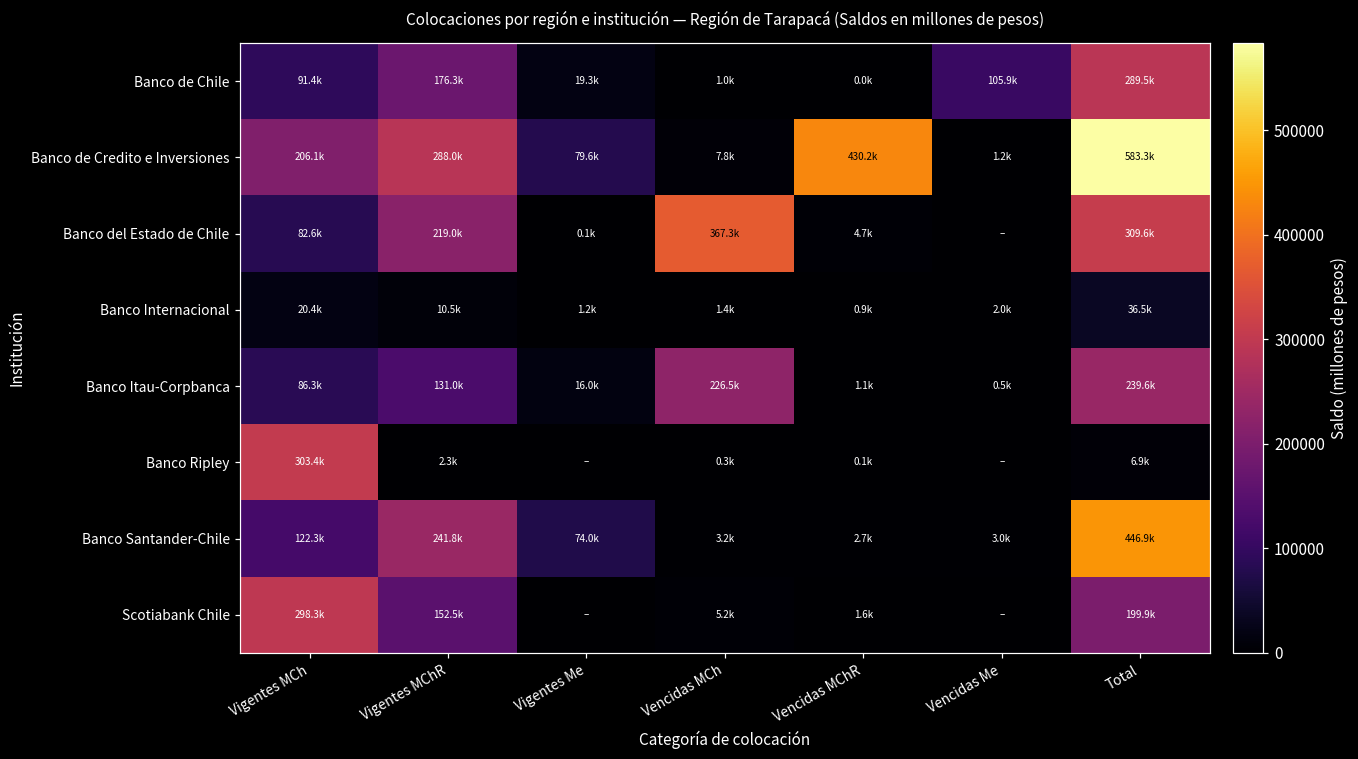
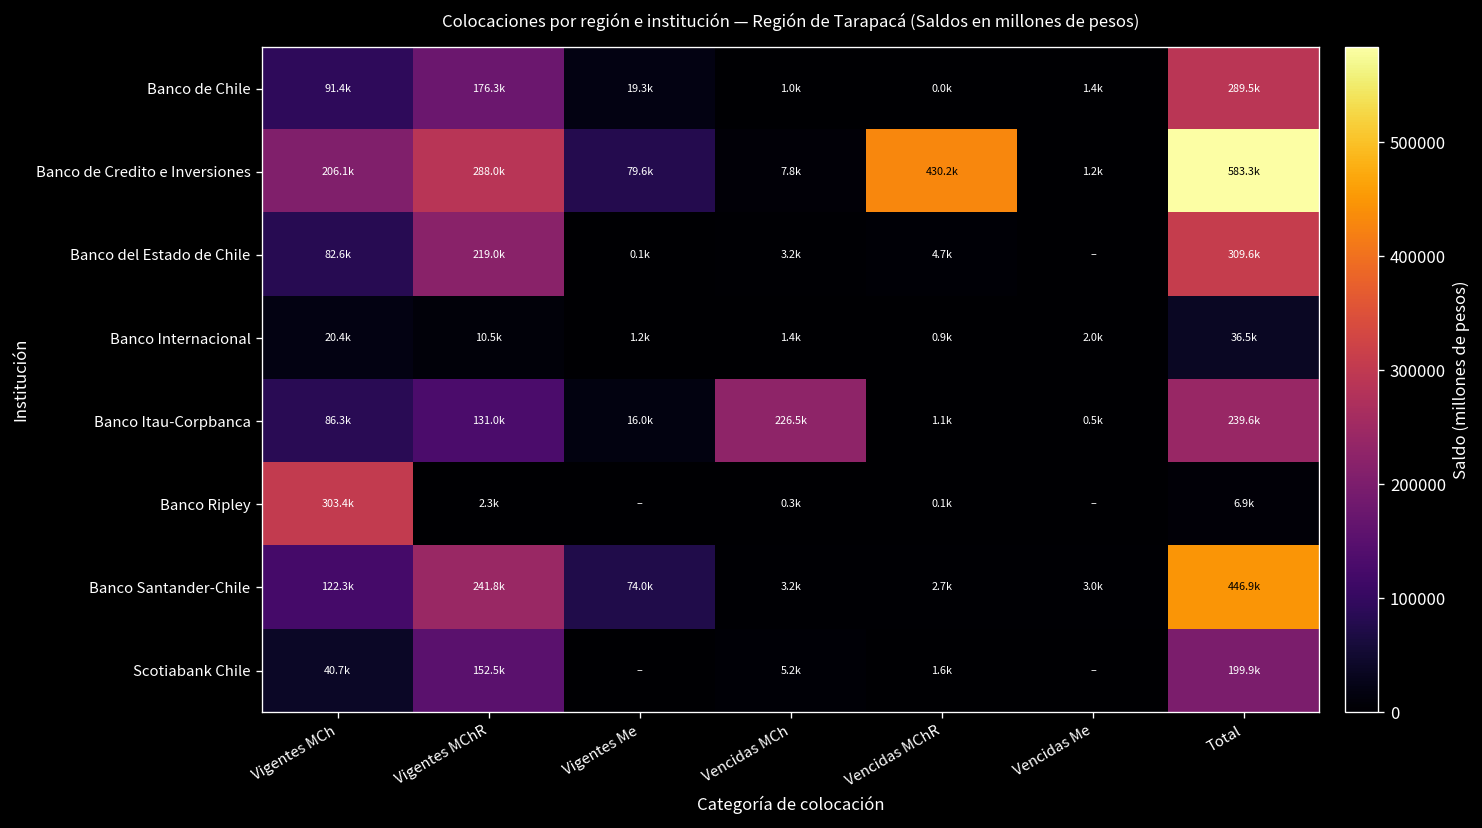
  {
    "Banco de Chile": {
      "Vigentes MCh": "91.4k",
      "Vigentes MChR": "176.3k",
      "Vigentes Me": "19.3k",
      "Vencidas MCh": "1.0k",
      "Vencidas MChR": "0.0k",
-     "Vencidas Me": "105.9k",
+     "Vencidas Me": "1.4k",
      "Total": "289.5k"
    },
    "Banco de Credito e Inversiones": {
      "Vigentes MCh": "206.1k",
      "Vigentes MChR": "288.0k",
      "Vigentes Me": "79.6k",
      "Vencidas MCh": "7.8k",
      "Vencidas MChR": "430.2k",
      "Vencidas Me": "1.2k",
      "Total": "583.3k"
    },
    "Banco del Estado de Chile": {
      "Vigentes MCh": "82.6k",
      "Vigentes MChR": "219.0k",
      "Vigentes Me": "0.1k",
-     "Vencidas MCh": "367.3k",
+     "Vencidas MCh": "3.2k",
      "Vencidas MChR": "4.7k",
      "Total": "309.6k"
    },
    "Banco Internacional": {
      "Vigentes MCh": "20.4k",
      "Vigentes MChR": "10.5k",
      "Vigentes Me": "1.2k",
      "Vencidas MCh": "1.4k",
      "Vencidas MChR": "0.9k",
      "Vencidas Me": "2.0k",
      "Total": "36.5k"
    },
    "Banco Itau-Corpbanca": {
      "Vigentes MCh": "86.3k",
      "Vigentes MChR": "131.0k",
      "Vigentes Me": "16.0k",
      "Vencidas MCh": "226.5k",
      "Vencidas MChR": "1.1k",
      "Vencidas Me": "0.5k",
      "Total": "239.6k"
    },
    "Banco Ripley": {
      "Vigentes MCh": "303.4k",
      "Vigentes MChR": "2.3k",
      "Vencidas MCh": "0.3k",
      "Vencidas MChR": "0.1k",
      "Total": "6.9k"
    },
    "Banco Santander-Chile": {
      "Vigentes MCh": "122.3k",
      "Vigentes MChR": "241.8k",
      "Vigentes Me": "74.0k",
      "Vencidas MCh": "3.2k",
      "Vencidas MChR": "2.7k",
      "Vencidas Me": "3.0k",
      "Total": "446.9k"
    },
    "Scotiabank Chile": {
-     "Vigentes MCh": "298.3k",
+     "Vigentes MCh": "40.7k",
      "Vigentes MChR": "152.5k",
      "Vencidas MCh": "5.2k",
      "Vencidas MChR": "1.6k",
      "Total": "199.9k"
    }
  }
